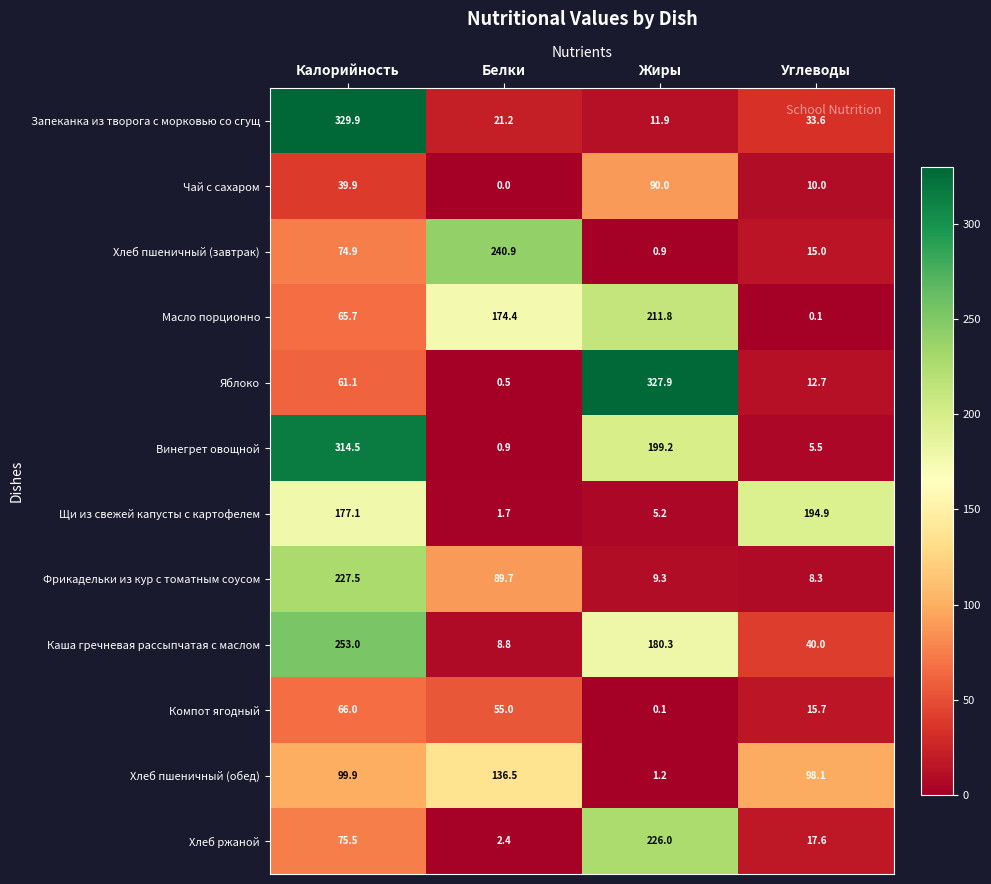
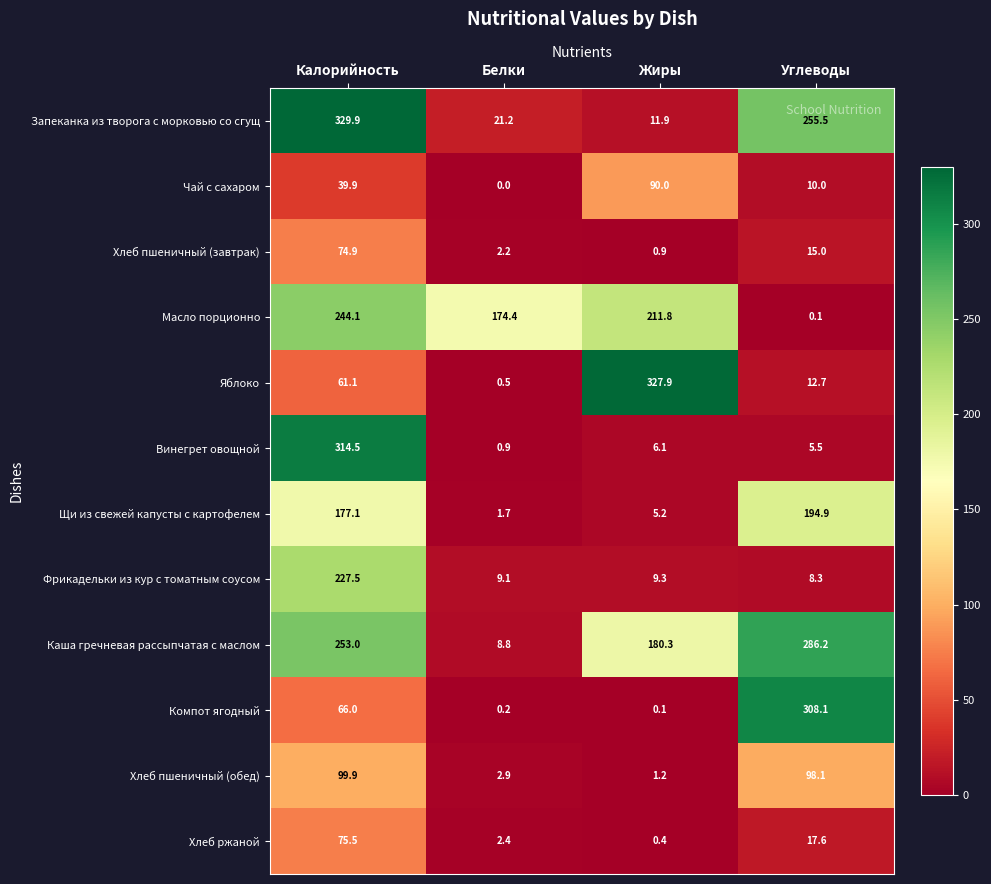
  {
    "Запеканка из творога с морковью со сгущ": {
      "Калорийность": 329.9,
      "Белки": 21.2,
      "Жиры": 11.9,
-     "Углеводы": 33.6
+     "Углеводы": 255.5
    },
    "Чай с сахаром": {
      "Калорийность": 39.9,
      "Белки": 0.0,
      "Жиры": 90.0,
      "Углеводы": 10.0
    },
    "Хлеб пшеничный (завтрак)": {
      "Калорийность": 74.9,
-     "Белки": 240.9,
+     "Белки": 2.2,
      "Жиры": 0.9,
      "Углеводы": 15.0
    },
    "Масло порционно": {
-     "Калорийность": 65.7,
+     "Калорийность": 244.1,
      "Белки": 174.4,
      "Жиры": 211.8,
      "Углеводы": 0.1
    },
    "Яблоко": {
      "Калорийность": 61.1,
      "Белки": 0.5,
      "Жиры": 327.9,
      "Углеводы": 12.7
    },
    "Винегрет овощной": {
      "Калорийность": 314.5,
      "Белки": 0.9,
-     "Жиры": 199.2,
+     "Жиры": 6.1,
      "Углеводы": 5.5
    },
    "Щи из свежей капусты с картофелем": {
      "Калорийность": 177.1,
      "Белки": 1.7,
      "Жиры": 5.2,
      "Углеводы": 194.9
    },
    "Фрикадельки из кур с томатным соусом": {
      "Калорийность": 227.5,
-     "Белки": 89.7,
+     "Белки": 9.1,
      "Жиры": 9.3,
      "Углеводы": 8.3
    },
    "Каша гречневая рассыпчатая с маслом": {
      "Калорийность": 253.0,
      "Белки": 8.8,
      "Жиры": 180.3,
-     "Углеводы": 40.0
+     "Углеводы": 286.2
    },
    "Компот ягодный": {
      "Калорийность": 66.0,
-     "Белки": 55.0,
+     "Белки": 0.2,
      "Жиры": 0.1,
-     "Углеводы": 15.7
+     "Углеводы": 308.1
    },
    "Хлеб пшеничный (обед)": {
      "Калорийность": 99.9,
-     "Белки": 136.5,
+     "Белки": 2.9,
      "Жиры": 1.2,
      "Углеводы": 98.1
    },
    "Хлеб ржаной": {
      "Калорийность": 75.5,
      "Белки": 2.4,
-     "Жиры": 226.0,
+     "Жиры": 0.4,
      "Углеводы": 17.6
    }
  }
